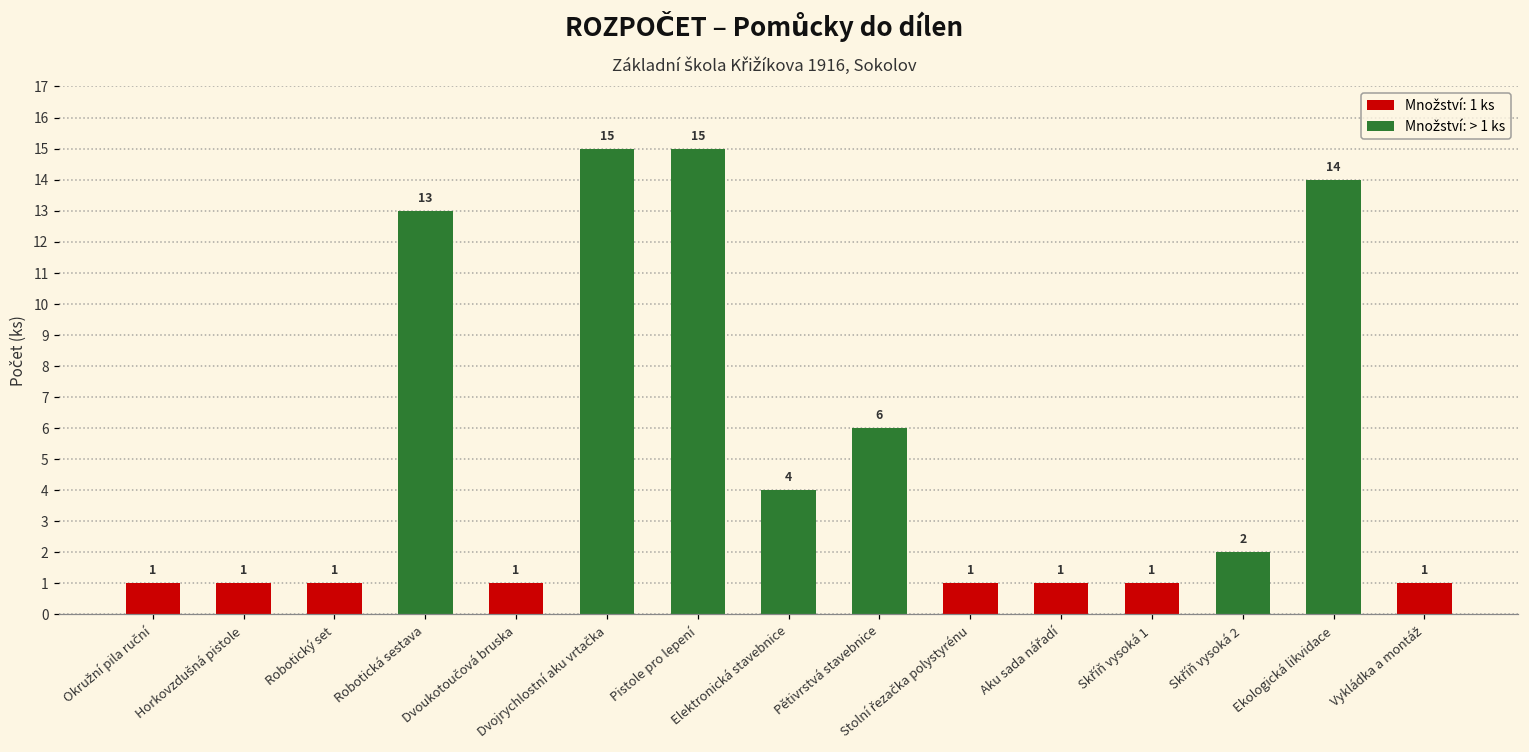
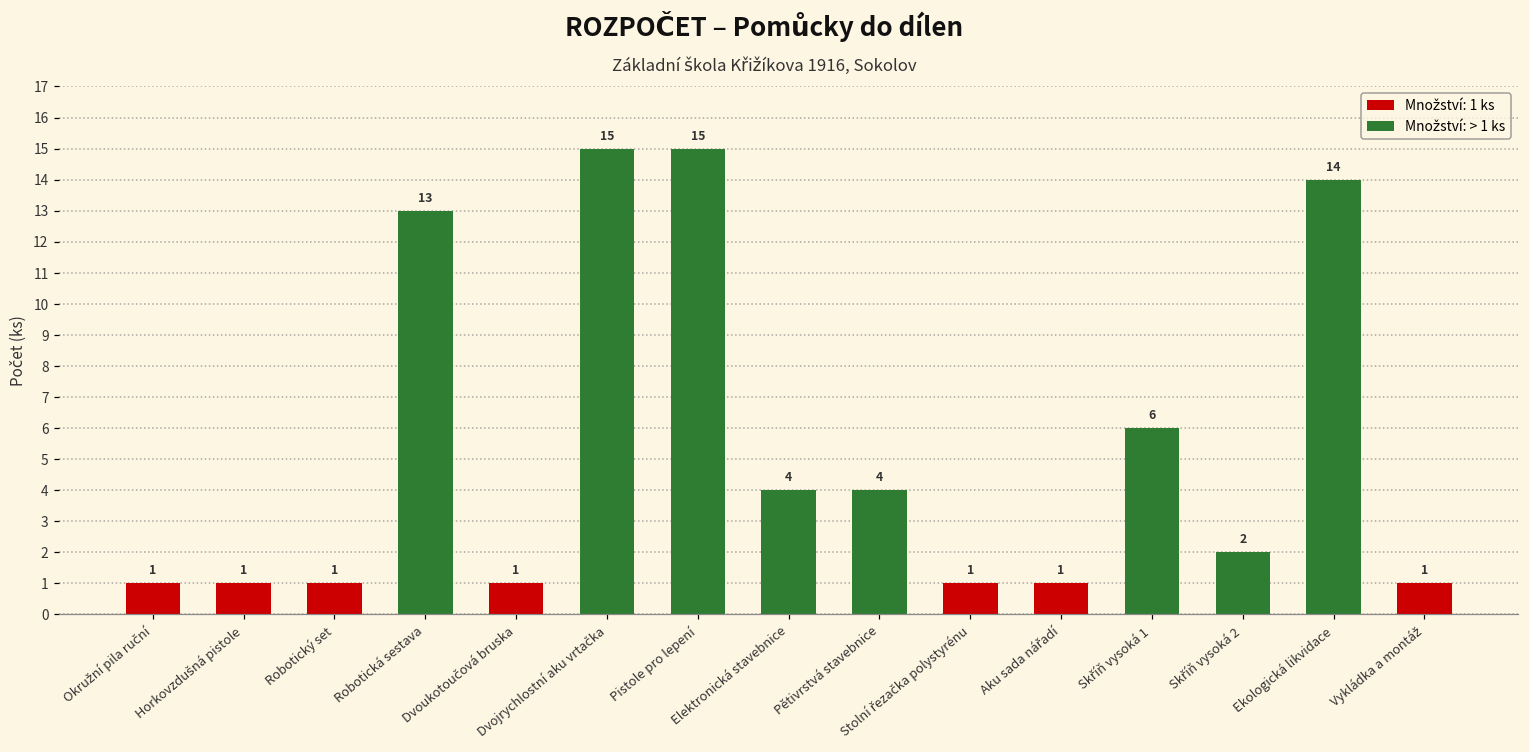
  {
    "Okružní pila ruční": 1,
    "Horkovzdušná pistole": 1,
    "Robotický set": 1,
    "Robotická sestava": 13,
    "Dvoukotoučová bruska": 1,
    "Dvojrychlostní aku vrtačka": 15,
    "Pistole pro lepení": 15,
    "Elektronická stavebnice": 4,
-   "Pětivrstvá stavebnice": 6,
+   "Pětivrstvá stavebnice": 4,
    "Stolní řezačka polystyrénu": 1,
    "Aku sada nářadí": 1,
-   "Skříň vysoká 1": 1,
+   "Skříň vysoká 1": 6,
    "Skříň vysoká 2": 2,
    "Ekologická likvidace": 14,
    "Vykládka a montáž": 1
  }
